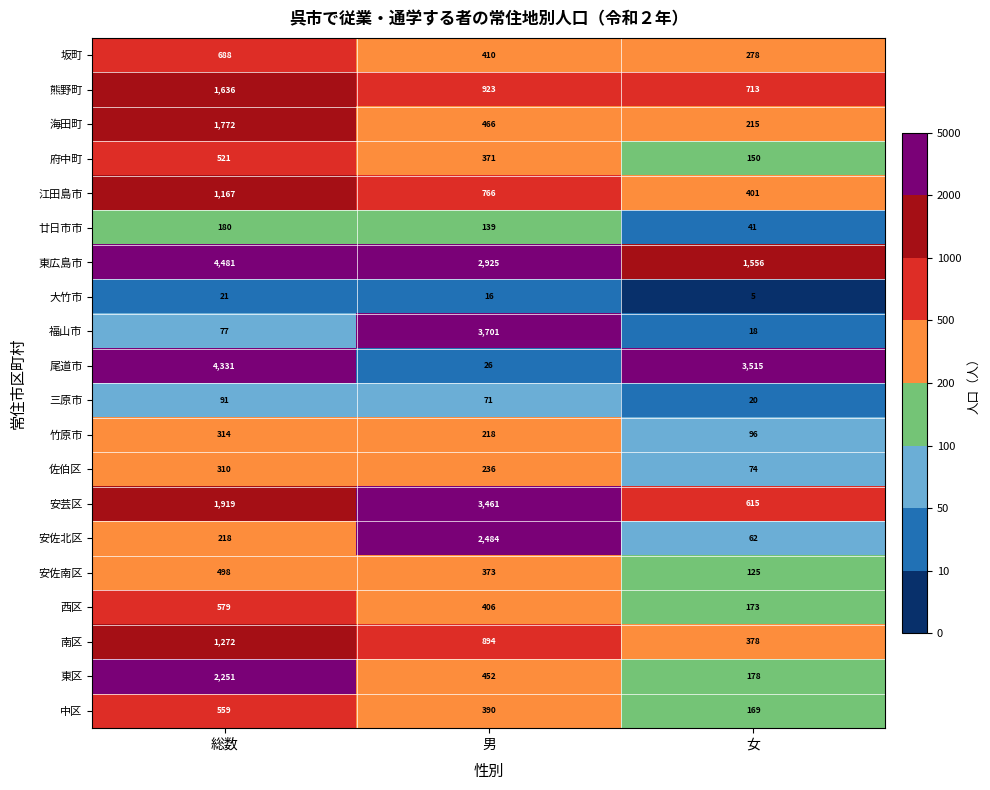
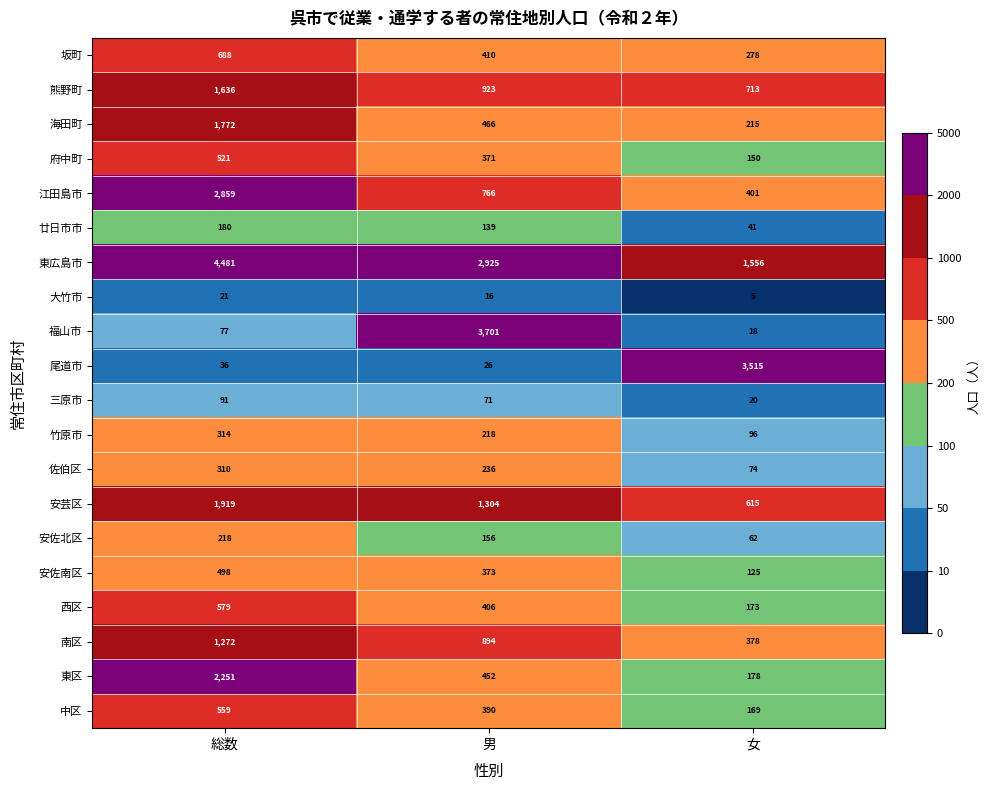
  {
    "坂町": {
      "総数": "688",
      "男": "410",
      "女": "278"
    },
    "熊野町": {
      "総数": "1,636",
      "男": "923",
      "女": "713"
    },
    "海田町": {
      "総数": "1,772",
      "男": "466",
      "女": "215"
    },
    "府中町": {
      "総数": "521",
      "男": "371",
      "女": "150"
    },
    "江田島市": {
-     "総数": "1,167",
+     "総数": "2,859",
      "男": "766",
      "女": "401"
    },
    "廿日市市": {
      "総数": "180",
      "男": "139",
      "女": "41"
    },
    "東広島市": {
      "総数": "4,481",
      "男": "2,925",
      "女": "1,556"
    },
    "大竹市": {
      "総数": "21",
      "男": "16",
      "女": "5"
    },
    "福山市": {
      "総数": "77",
      "男": "3,701",
      "女": "18"
    },
    "尾道市": {
-     "総数": "4,331",
+     "総数": "36",
      "男": "26",
      "女": "3,515"
    },
    "三原市": {
      "総数": "91",
      "男": "71",
      "女": "20"
    },
    "竹原市": {
      "総数": "314",
      "男": "218",
      "女": "96"
    },
    "佐伯区": {
      "総数": "310",
      "男": "236",
      "女": "74"
    },
    "安芸区": {
      "総数": "1,919",
-     "男": "3,461",
+     "男": "1,304",
      "女": "615"
    },
    "安佐北区": {
      "総数": "218",
-     "男": "2,484",
+     "男": "156",
      "女": "62"
    },
    "安佐南区": {
      "総数": "498",
      "男": "373",
      "女": "125"
    },
    "西区": {
      "総数": "579",
      "男": "406",
      "女": "173"
    },
    "南区": {
      "総数": "1,272",
      "男": "894",
      "女": "378"
    },
    "東区": {
      "総数": "2,251",
      "男": "452",
      "女": "178"
    },
    "中区": {
      "総数": "559",
      "男": "390",
      "女": "169"
    }
  }
